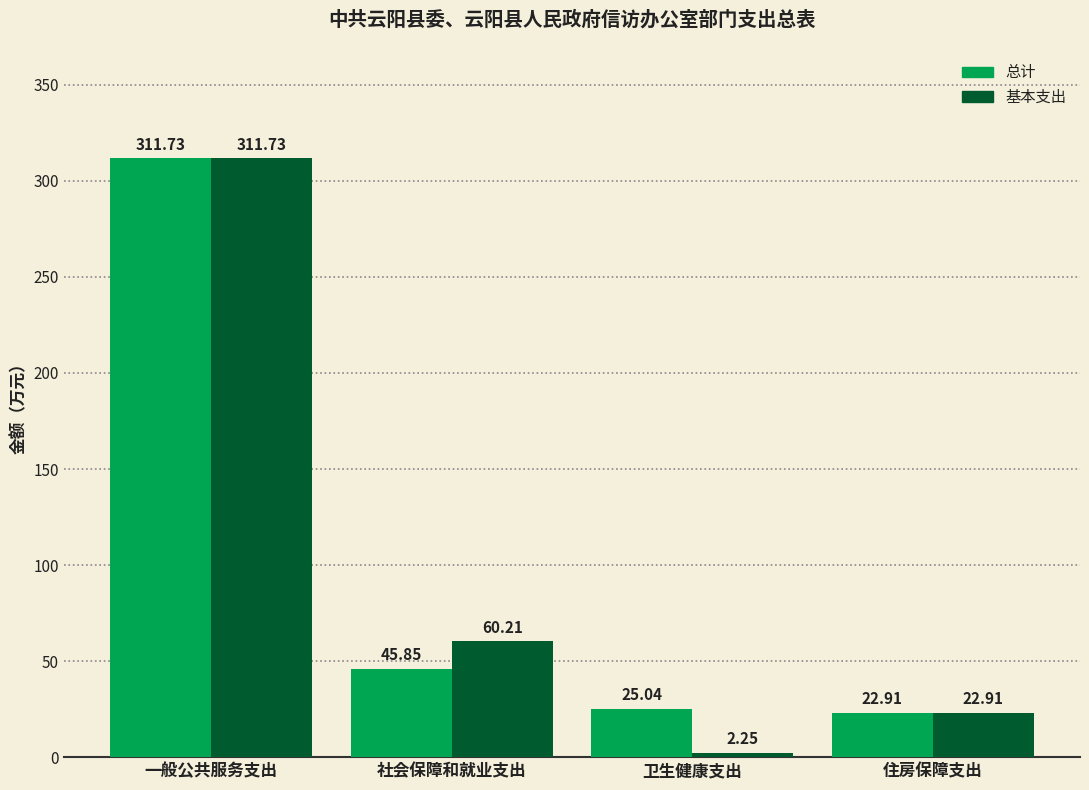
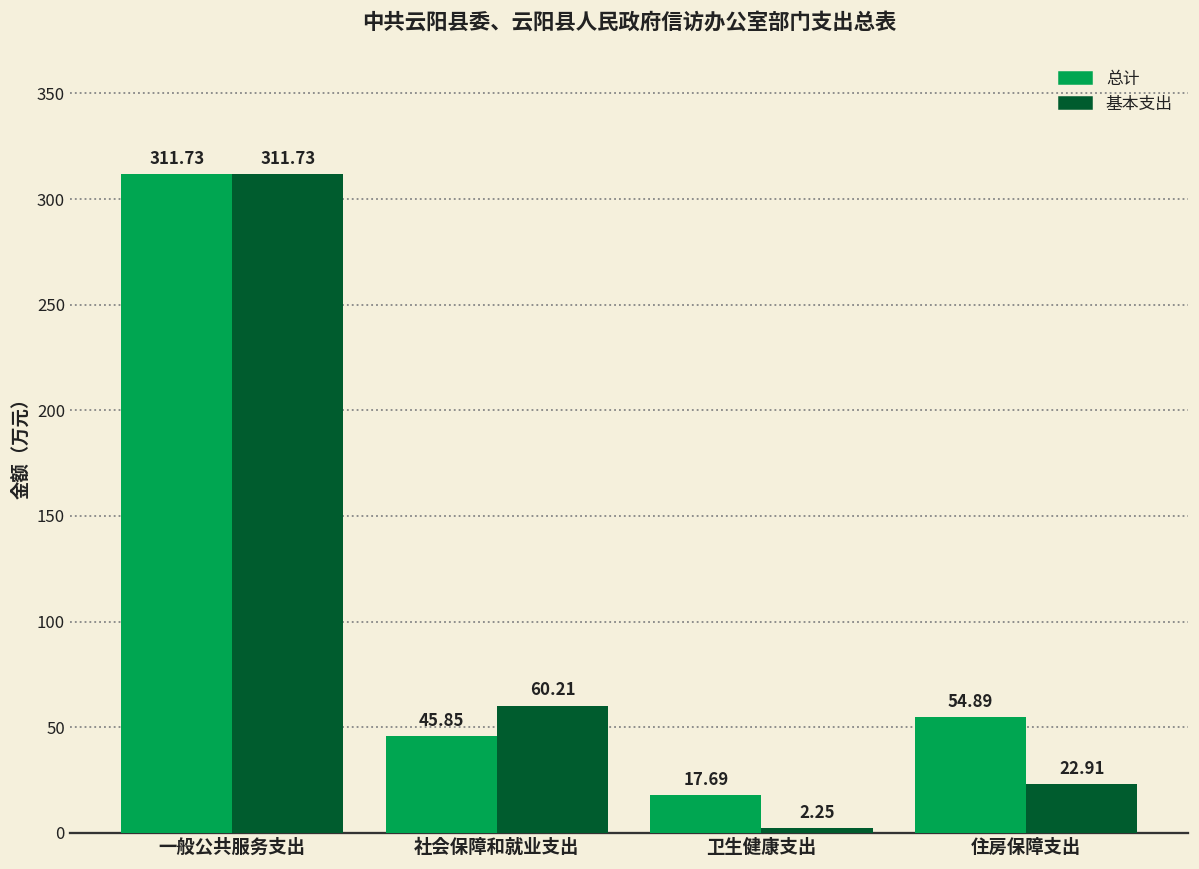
  {
    "总计": {
      "一般公共服务支出": 311.73,
      "社会保障和就业支出": 45.85,
-     "卫生健康支出": 25.04,
-     "住房保障支出": 22.91
+     "卫生健康支出": 17.69,
+     "住房保障支出": 54.89
    },
    "基本支出": {
      "一般公共服务支出": 311.73,
      "社会保障和就业支出": 60.21,
      "卫生健康支出": 2.25,
      "住房保障支出": 22.91
    }
  }
